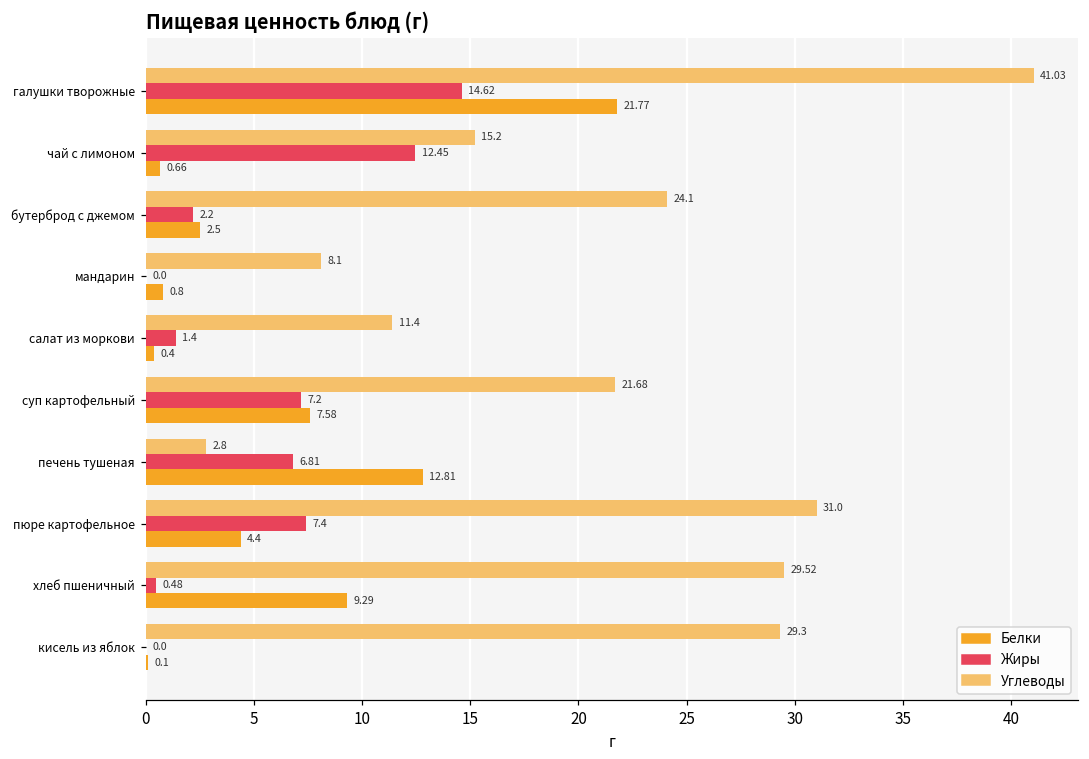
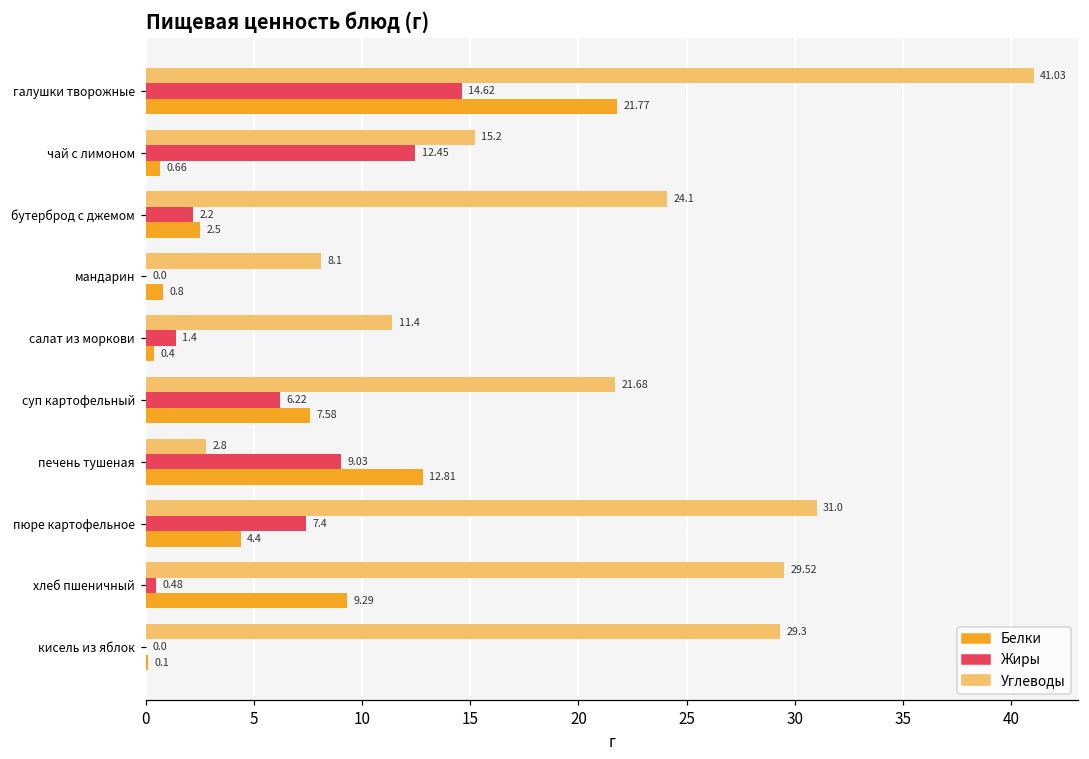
  {
    "Белки": {
      "галушки творожные": 21.77,
      "чай с лимоном": 0.66,
      "бутерброд с джемом": 2.5,
      "мандарин": 0.8,
      "салат из моркови": 0.4,
      "суп картофельный": 7.58,
      "печень тушеная": 12.81,
      "пюре картофельное": 4.4,
      "хлеб пшеничный": 9.29,
      "кисель из яблок": 0.1
    },
    "Жиры": {
      "галушки творожные": 14.62,
      "чай с лимоном": 12.45,
      "бутерброд с джемом": 2.2,
      "мандарин": 0.0,
      "салат из моркови": 1.4,
-     "суп картофельный": 7.2,
-     "печень тушеная": 6.81,
+     "суп картофельный": 6.22,
+     "печень тушеная": 9.03,
      "пюре картофельное": 7.4,
      "хлеб пшеничный": 0.48,
      "кисель из яблок": 0.0
    },
    "Углеводы": {
      "галушки творожные": 41.03,
      "чай с лимоном": 15.2,
      "бутерброд с джемом": 24.1,
      "мандарин": 8.1,
      "салат из моркови": 11.4,
      "суп картофельный": 21.68,
      "печень тушеная": 2.8,
      "пюре картофельное": 31.0,
      "хлеб пшеничный": 29.52,
      "кисель из яблок": 29.3
    }
  }
